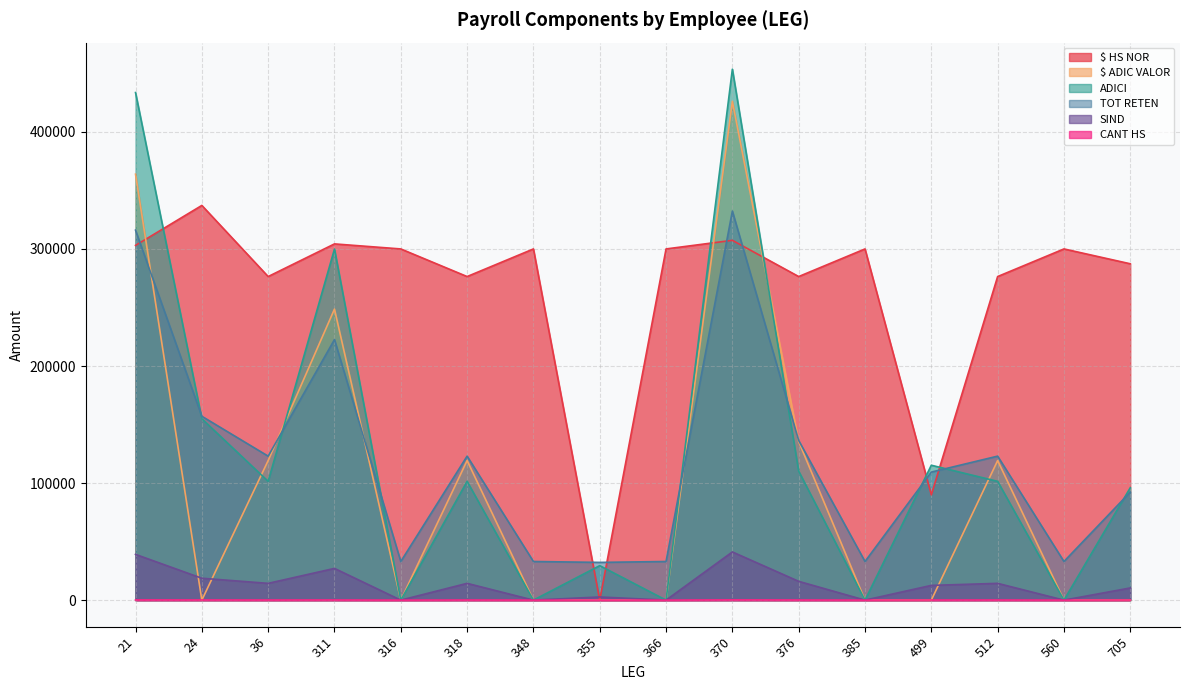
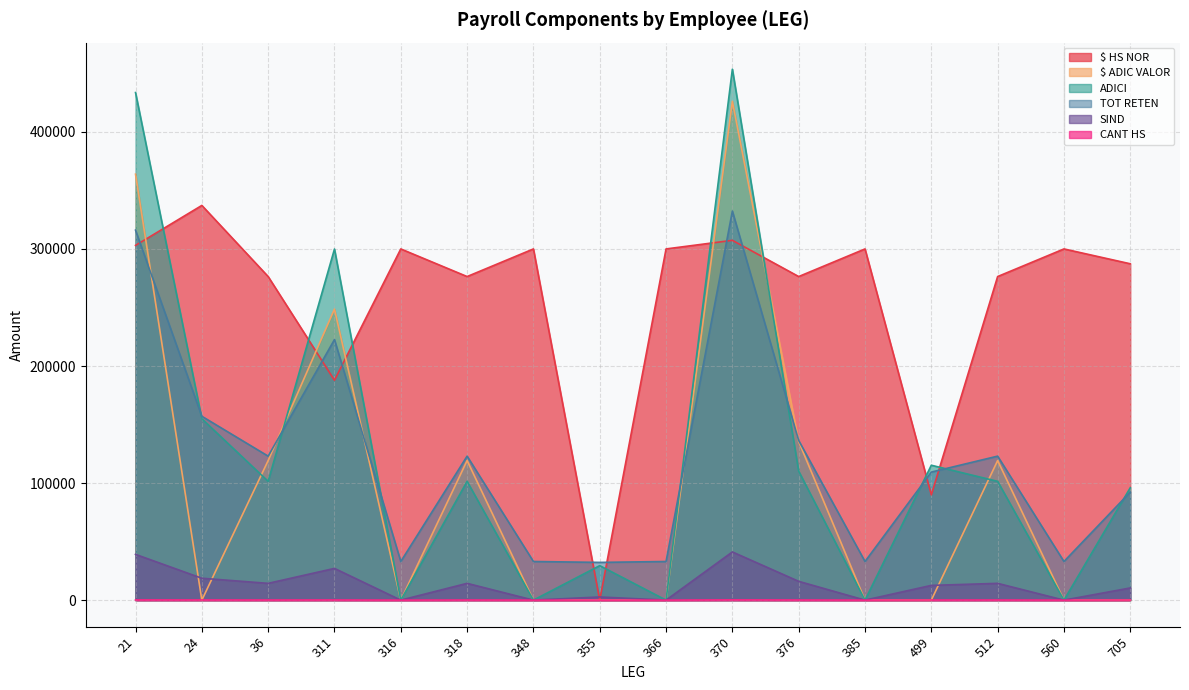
  {
    "$ HS NOR": {
      "21": 303000,
      "24": 337000,
      "36": 276000,
-     "311": 304000,
+     "311": 188000,
      "316": 300000,
      "318": 276000,
      "348": 300000,
      "366": 300000,
      "370": 307000,
      "376": 276000,
      "385": 300000,
      "499": 90000,
      "512": 276000,
      "560": 300000,
      "705": 287000
    },
    "$ ADIC VALOR": {
      "21": 364000,
      "36": 119000,
      "311": 249000,
      "318": 119000,
      "370": 426000,
      "512": 119000
    },
    "SIND": {
      "21": 39000,
      "24": 19000,
      "36": 14000,
      "311": 27000,
      "318": 14000,
      "355": 3000,
      "370": 41000,
      "376": 16000,
      "499": 13000,
      "512": 14000,
      "705": 10000
    },
    "CANT HS": {
      "21": 0,
      "36": 0,
      "311": 0,
      "318": 0,
      "370": 0,
      "376": 0,
      "512": 0
    }
  }
